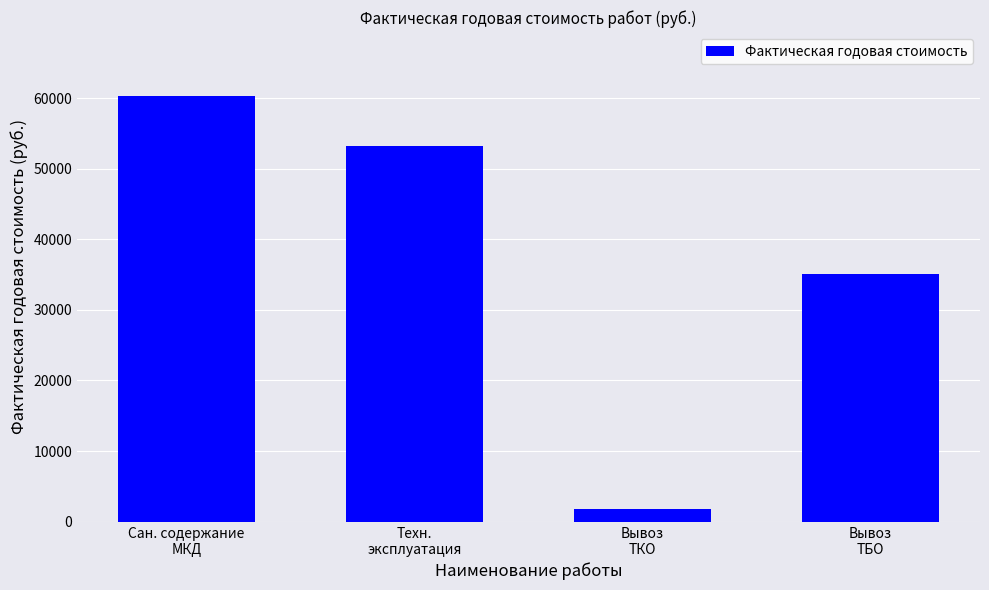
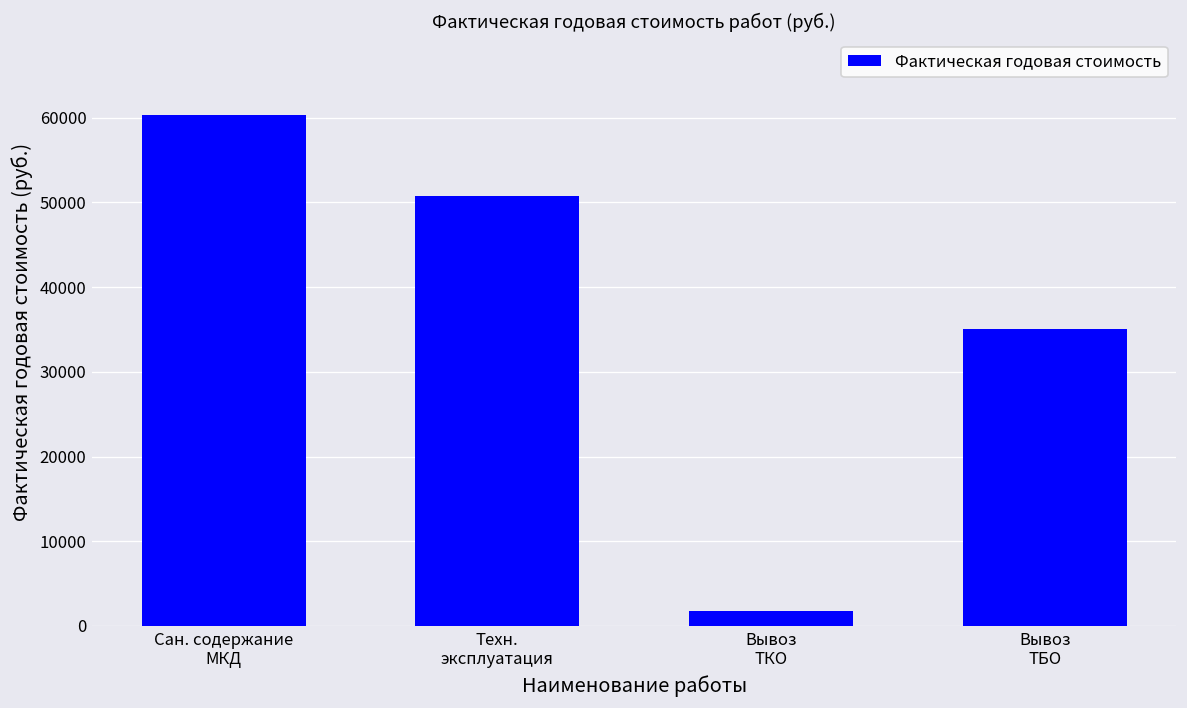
  {
    "Сан. содержание МКД": 60000,
-   "Техн. эксплуатация": 53000,
+   "Техн. эксплуатация": 51000,
    "Вывоз ТКО": 2000,
    "Вывоз ТБО": 35000
  }
